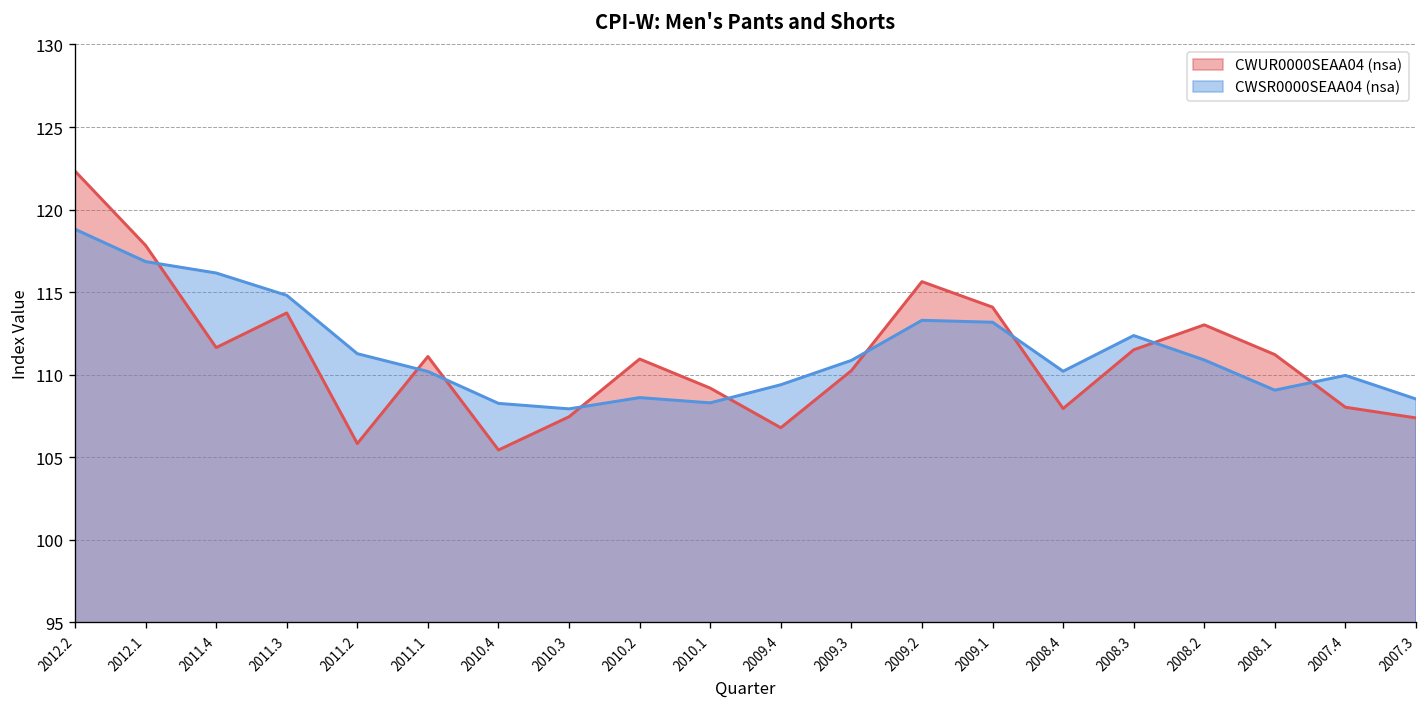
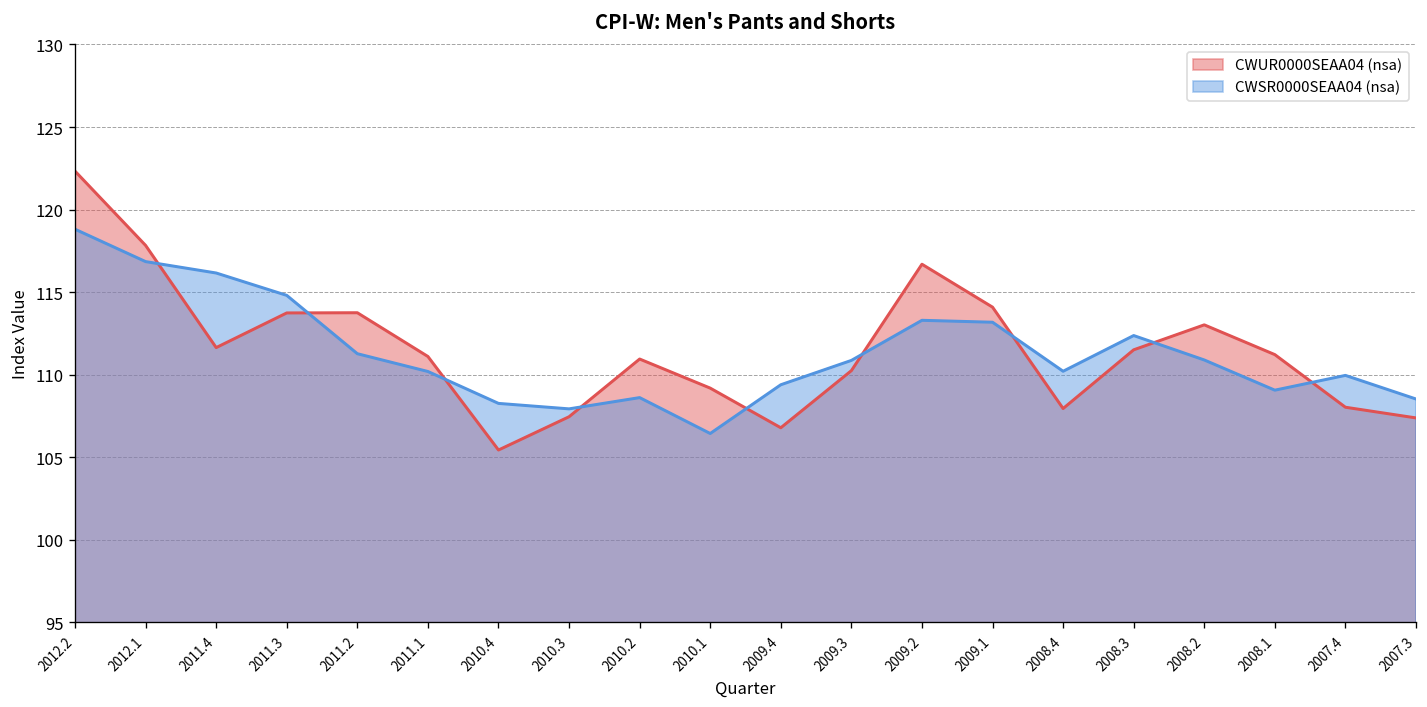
  {
    "CWUR0000SEAA04 (nsa)": {
      "2012.2": 122.3,
      "2012.1": 117.8,
      "2011.4": 111.6,
      "2011.3": 113.7,
-     "2011.2": 105.8,
+     "2011.2": 113.8,
      "2011.1": 111.1,
      "2010.4": 105.4,
      "2010.3": 107.5,
      "2010.2": 110.9,
      "2010.1": 109.2,
      "2009.4": 106.8,
      "2009.3": 110.2,
-     "2009.2": 115.6,
+     "2009.2": 116.7,
      "2009.1": 114.1,
      "2008.4": 108.0,
      "2008.3": 111.5,
      "2008.2": 113.0,
      "2008.1": 111.2,
      "2007.4": 108.0,
      "2007.3": 107.4
    },
    "CWSR0000SEAA04 (nsa)": {
      "2012.2": 118.8,
      "2012.1": 116.9,
      "2011.4": 116.2,
      "2011.3": 114.8,
      "2011.2": 111.3,
      "2011.1": 110.2,
      "2010.4": 108.3,
      "2010.3": 107.9,
      "2010.2": 108.6,
-     "2010.1": 108.3,
+     "2010.1": 106.4,
      "2009.4": 109.4,
      "2009.3": 110.9,
      "2009.2": 113.3,
      "2009.1": 113.2,
      "2008.4": 110.2,
      "2008.3": 112.4,
      "2008.2": 110.9,
      "2008.1": 109.1,
      "2007.4": 110.0,
      "2007.3": 108.5
    }
  }
